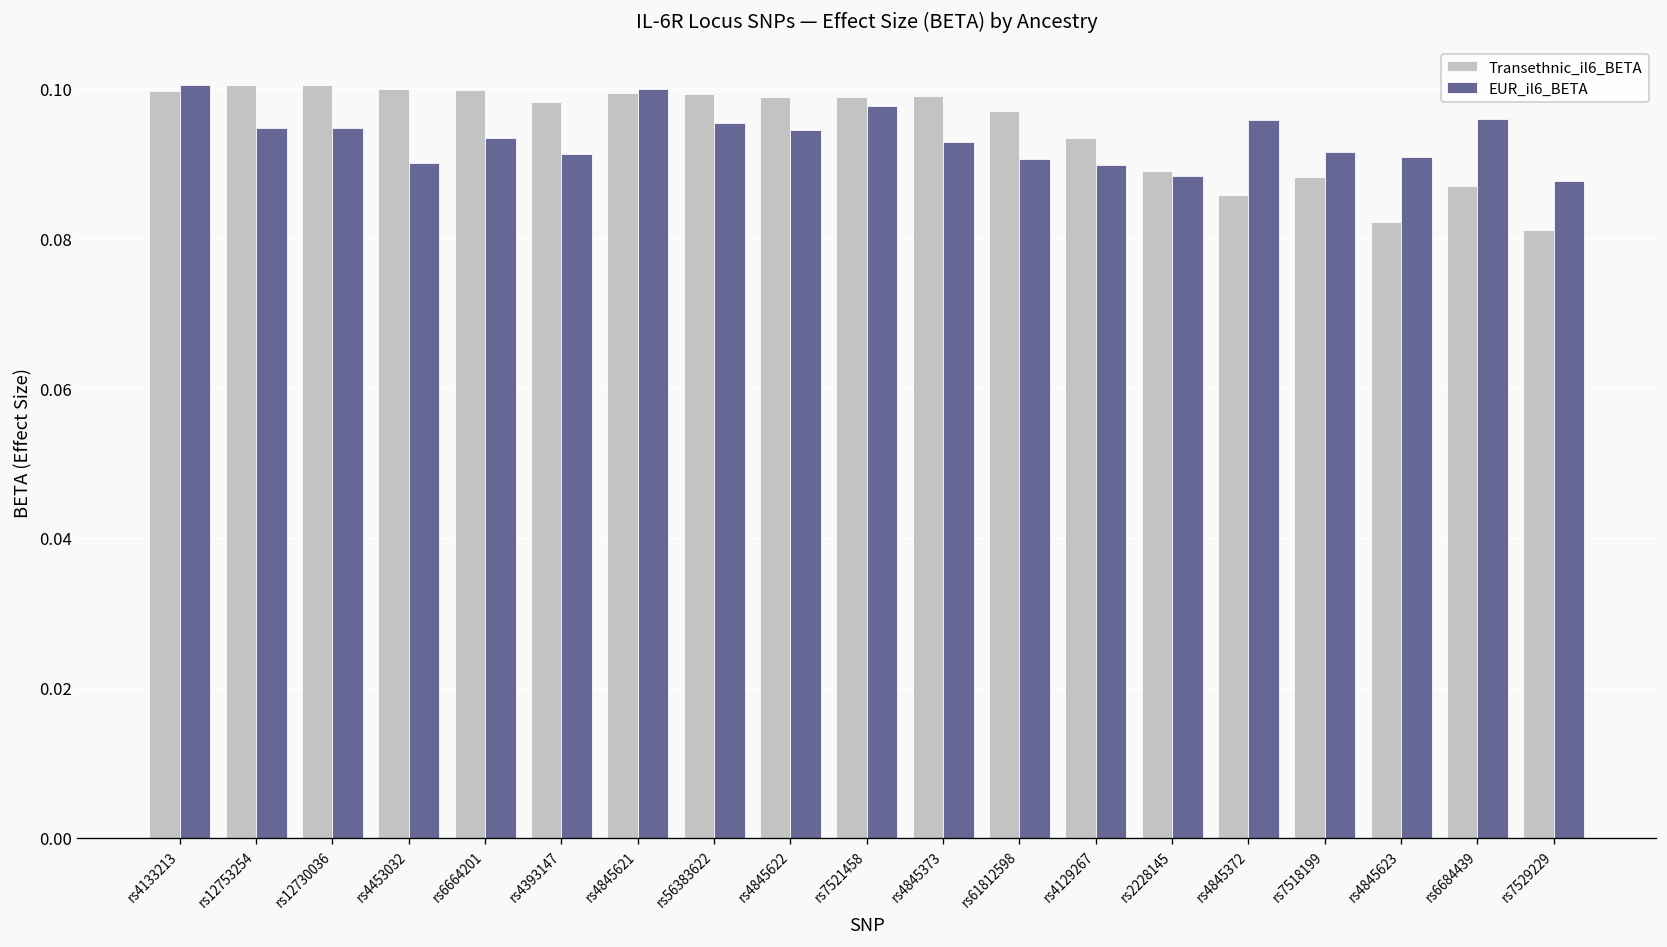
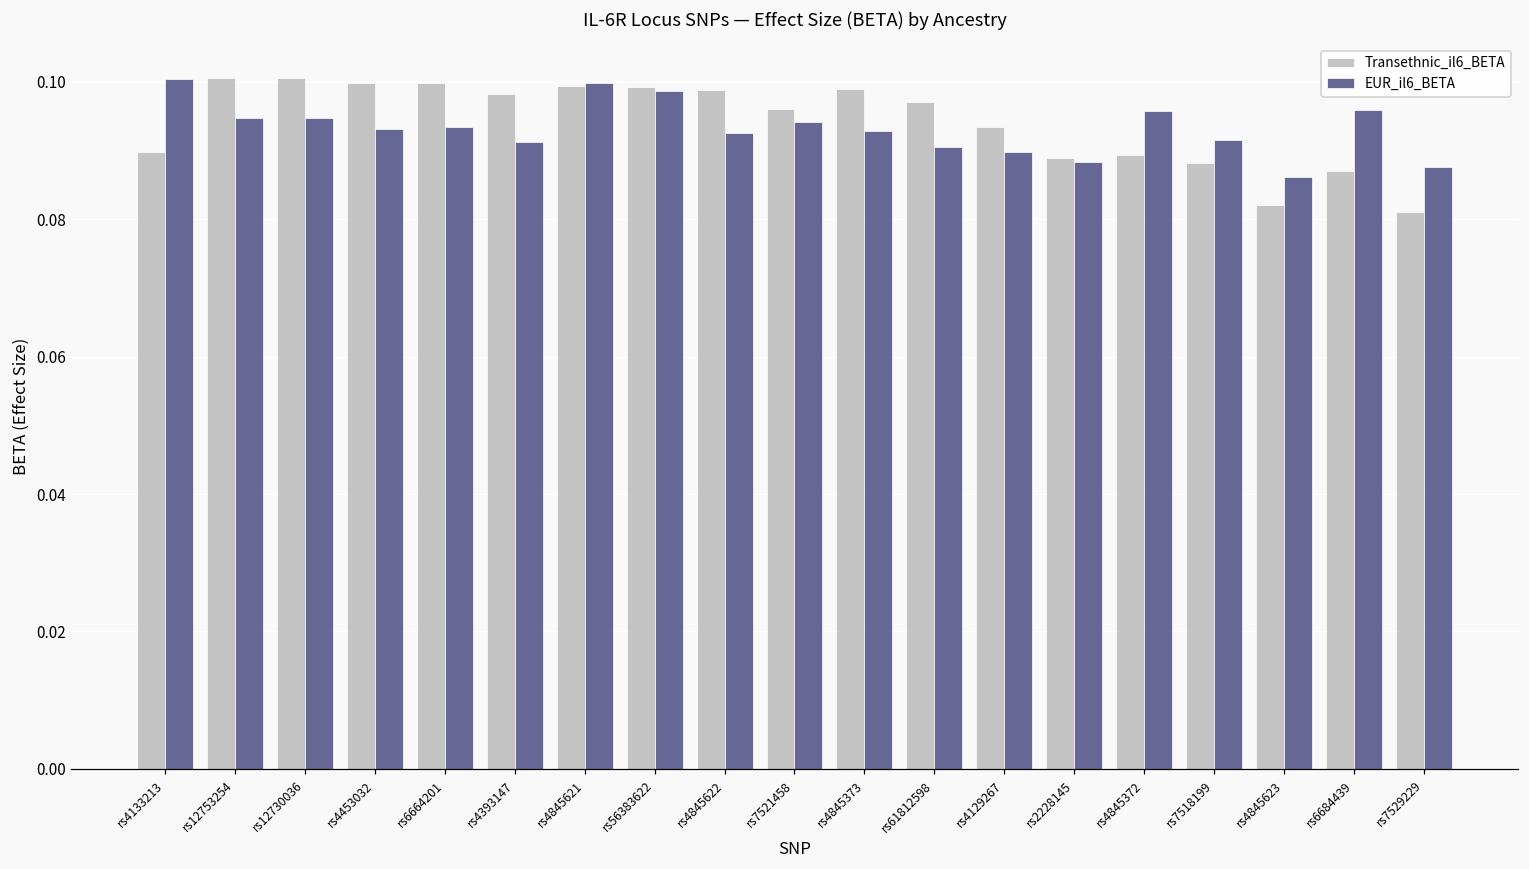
  {
    "Transethnic_il6_BETA": {
-     "rs4133213": 0.100,
+     "rs4133213": 0.090,
      "rs12753254": 0.101,
      "rs12730036": 0.101,
      "rs4453032": 0.100,
      "rs6664201": 0.100,
      "rs4393147": 0.098,
      "rs4845621": 0.099,
      "rs56383622": 0.099,
      "rs4845622": 0.099,
-     "rs7521458": 0.099,
+     "rs7521458": 0.096,
      "rs4845373": 0.099,
      "rs61812598": 0.097,
      "rs4129267": 0.093,
      "rs2228145": 0.089,
-     "rs4845372": 0.086,
+     "rs4845372": 0.089,
      "rs7518199": 0.088,
      "rs4845623": 0.082,
      "rs6684439": 0.087,
      "rs7529229": 0.081
    },
    "EUR_il6_BETA": {
      "rs4133213": 0.100,
      "rs12753254": 0.095,
      "rs12730036": 0.095,
-     "rs4453032": 0.090,
+     "rs4453032": 0.093,
      "rs6664201": 0.093,
      "rs4393147": 0.091,
      "rs4845621": 0.100,
-     "rs56383622": 0.095,
-     "rs4845622": 0.094,
-     "rs7521458": 0.098,
+     "rs56383622": 0.099,
+     "rs4845622": 0.093,
+     "rs7521458": 0.094,
      "rs4845373": 0.093,
      "rs61812598": 0.091,
      "rs4129267": 0.090,
      "rs2228145": 0.088,
      "rs4845372": 0.096,
      "rs7518199": 0.092,
-     "rs4845623": 0.091,
+     "rs4845623": 0.086,
      "rs6684439": 0.096,
      "rs7529229": 0.088
    }
  }
